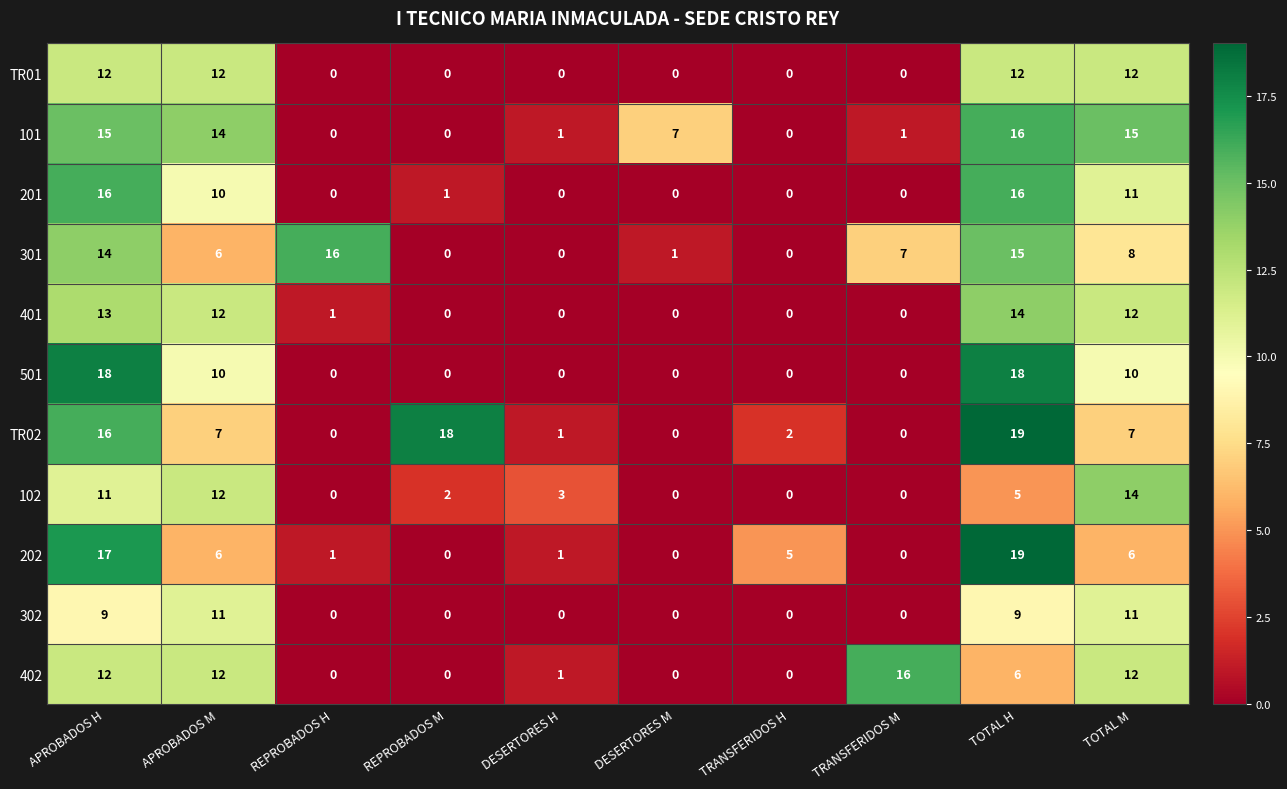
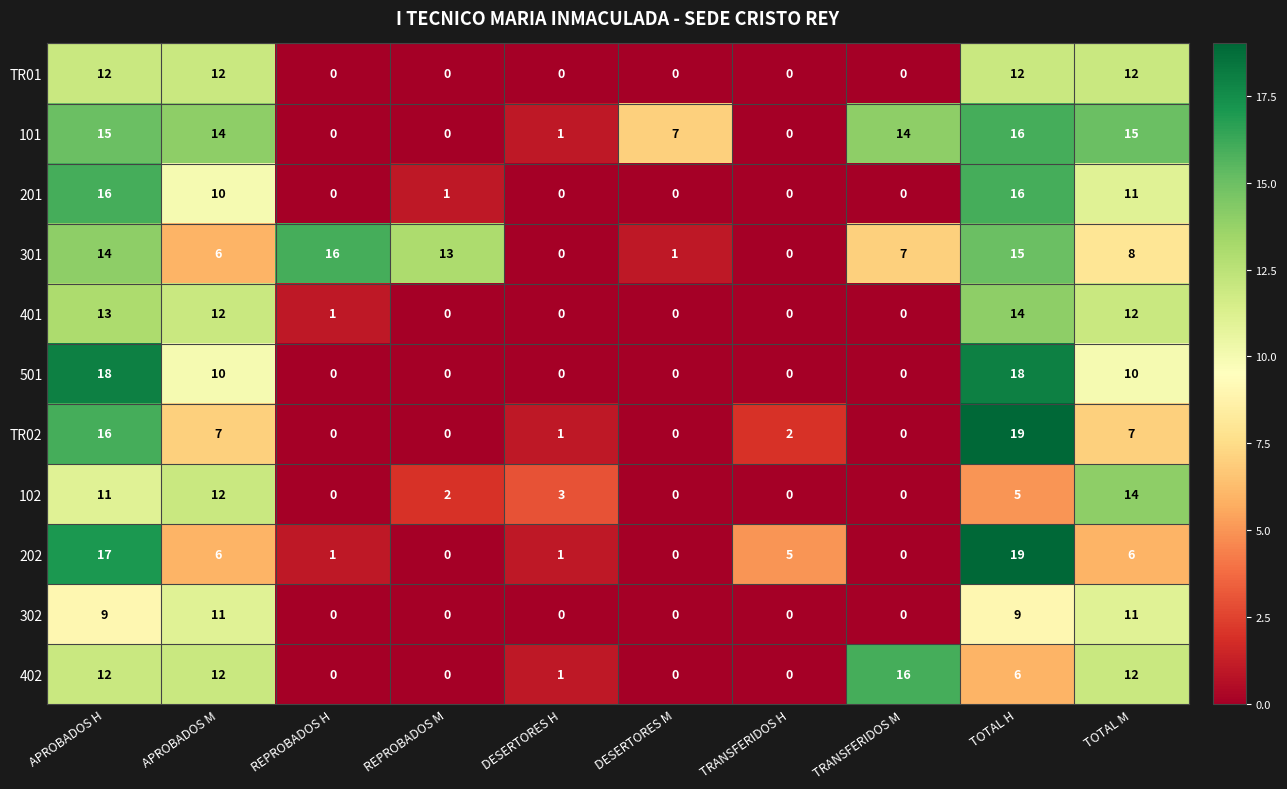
  {
    "TR01": {
      "APROBADOS H": 12,
      "APROBADOS M": 12,
      "REPROBADOS H": 0,
      "REPROBADOS M": 0,
      "DESERTORES H": 0,
      "DESERTORES M": 0,
      "TRANSFERIDOS H": 0,
      "TRANSFERIDOS M": 0,
      "TOTAL H": 12,
      "TOTAL M": 12
    },
    "101": {
      "APROBADOS H": 15,
      "APROBADOS M": 14,
      "REPROBADOS H": 0,
      "REPROBADOS M": 0,
      "DESERTORES H": 1,
      "DESERTORES M": 7,
      "TRANSFERIDOS H": 0,
-     "TRANSFERIDOS M": 1,
+     "TRANSFERIDOS M": 14,
      "TOTAL H": 16,
      "TOTAL M": 15
    },
    "201": {
      "APROBADOS H": 16,
      "APROBADOS M": 10,
      "REPROBADOS H": 0,
      "REPROBADOS M": 1,
      "DESERTORES H": 0,
      "DESERTORES M": 0,
      "TRANSFERIDOS H": 0,
      "TRANSFERIDOS M": 0,
      "TOTAL H": 16,
      "TOTAL M": 11
    },
    "301": {
      "APROBADOS H": 14,
      "APROBADOS M": 6,
      "REPROBADOS H": 16,
-     "REPROBADOS M": 0,
+     "REPROBADOS M": 13,
      "DESERTORES H": 0,
      "DESERTORES M": 1,
      "TRANSFERIDOS H": 0,
      "TRANSFERIDOS M": 7,
      "TOTAL H": 15,
      "TOTAL M": 8
    },
    "401": {
      "APROBADOS H": 13,
      "APROBADOS M": 12,
      "REPROBADOS H": 1,
      "REPROBADOS M": 0,
      "DESERTORES H": 0,
      "DESERTORES M": 0,
      "TRANSFERIDOS H": 0,
      "TRANSFERIDOS M": 0,
      "TOTAL H": 14,
      "TOTAL M": 12
    },
    "501": {
      "APROBADOS H": 18,
      "APROBADOS M": 10,
      "REPROBADOS H": 0,
      "REPROBADOS M": 0,
      "DESERTORES H": 0,
      "DESERTORES M": 0,
      "TRANSFERIDOS H": 0,
      "TRANSFERIDOS M": 0,
      "TOTAL H": 18,
      "TOTAL M": 10
    },
    "TR02": {
      "APROBADOS H": 16,
      "APROBADOS M": 7,
      "REPROBADOS H": 0,
-     "REPROBADOS M": 18,
+     "REPROBADOS M": 0,
      "DESERTORES H": 1,
      "DESERTORES M": 0,
      "TRANSFERIDOS H": 2,
      "TRANSFERIDOS M": 0,
      "TOTAL H": 19,
      "TOTAL M": 7
    },
    "102": {
      "APROBADOS H": 11,
      "APROBADOS M": 12,
      "REPROBADOS H": 0,
      "REPROBADOS M": 2,
      "DESERTORES H": 3,
      "DESERTORES M": 0,
      "TRANSFERIDOS H": 0,
      "TRANSFERIDOS M": 0,
      "TOTAL H": 5,
      "TOTAL M": 14
    },
    "202": {
      "APROBADOS H": 17,
      "APROBADOS M": 6,
      "REPROBADOS H": 1,
      "REPROBADOS M": 0,
      "DESERTORES H": 1,
      "DESERTORES M": 0,
      "TRANSFERIDOS H": 5,
      "TRANSFERIDOS M": 0,
      "TOTAL H": 19,
      "TOTAL M": 6
    },
    "302": {
      "APROBADOS H": 9,
      "APROBADOS M": 11,
      "REPROBADOS H": 0,
      "REPROBADOS M": 0,
      "DESERTORES H": 0,
      "DESERTORES M": 0,
      "TRANSFERIDOS H": 0,
      "TRANSFERIDOS M": 0,
      "TOTAL H": 9,
      "TOTAL M": 11
    },
    "402": {
      "APROBADOS H": 12,
      "APROBADOS M": 12,
      "REPROBADOS H": 0,
      "REPROBADOS M": 0,
      "DESERTORES H": 1,
      "DESERTORES M": 0,
      "TRANSFERIDOS H": 0,
      "TRANSFERIDOS M": 16,
      "TOTAL H": 6,
      "TOTAL M": 12
    }
  }
